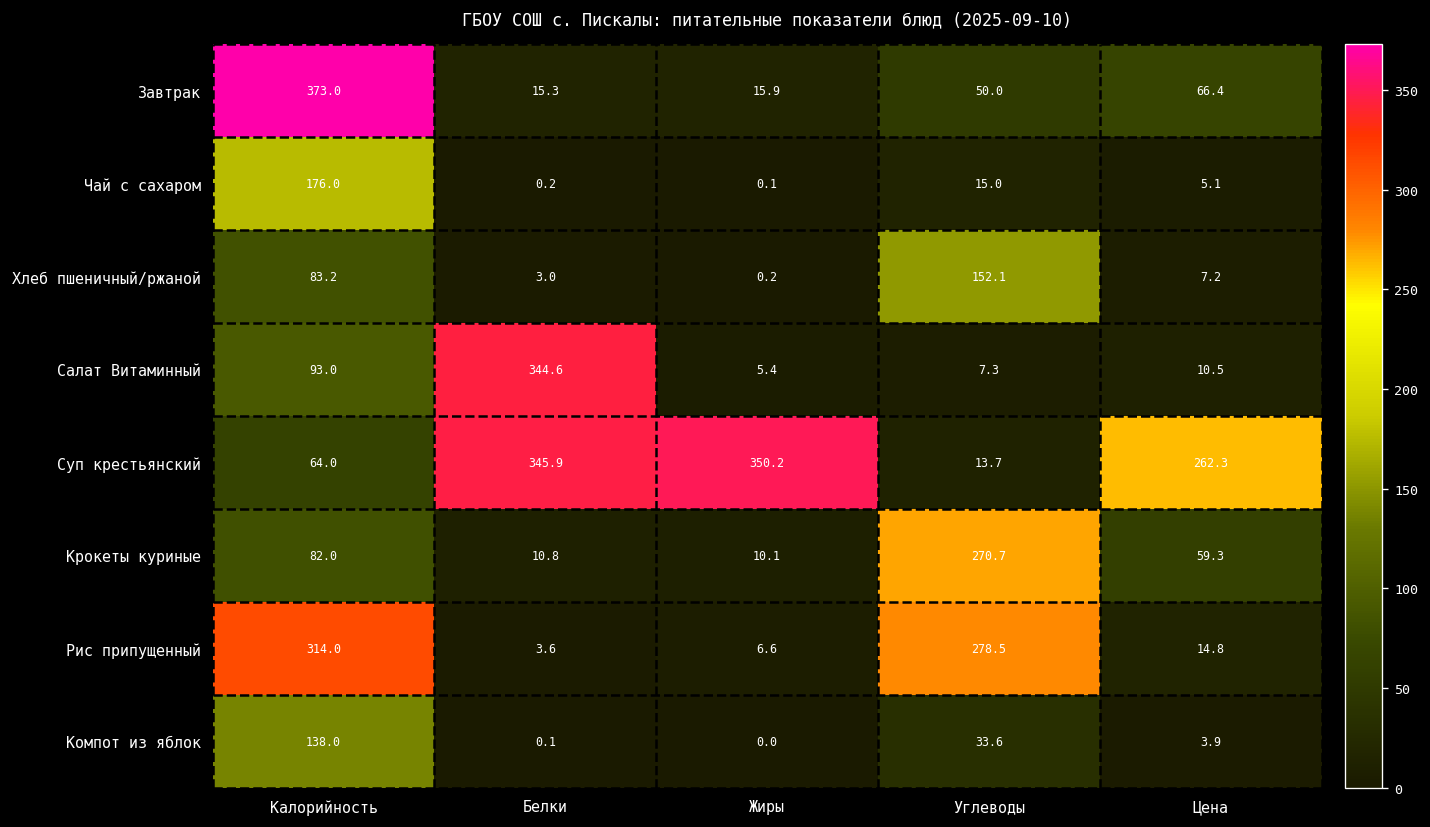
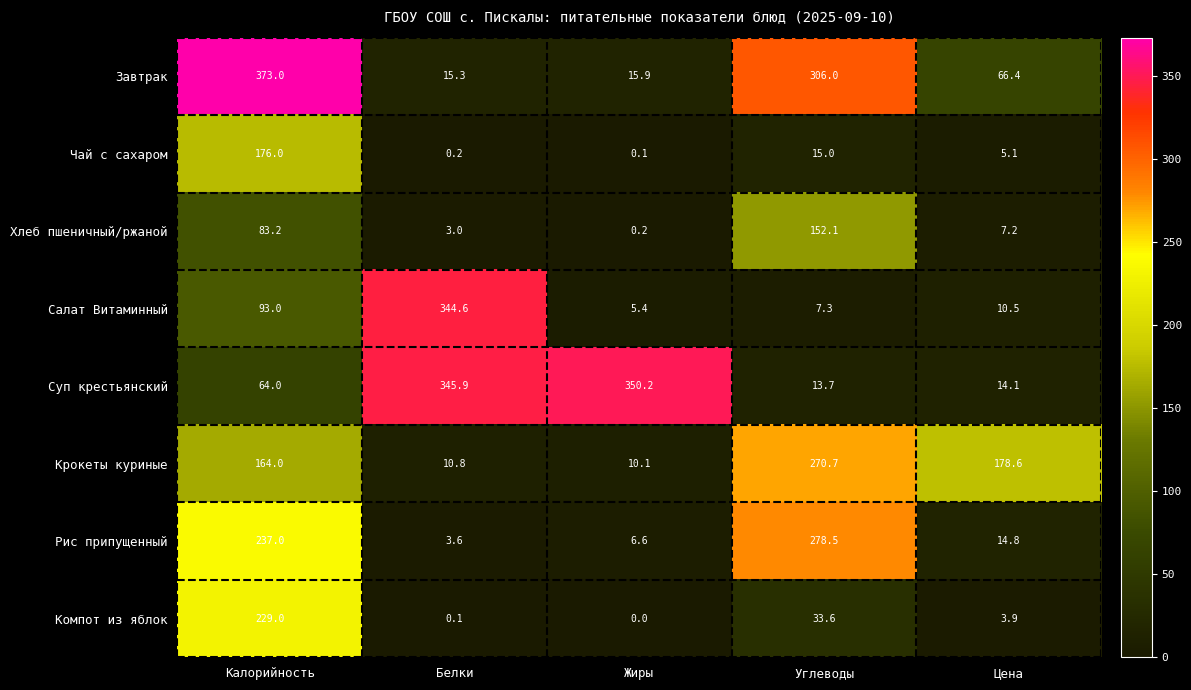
  {
    "Завтрак": {
      "Калорийность": 373.0,
      "Белки": 15.3,
      "Жиры": 15.9,
-     "Углеводы": 50.0,
+     "Углеводы": 306.0,
      "Цена": 66.4
    },
    "Чай с сахаром": {
      "Калорийность": 176.0,
      "Белки": 0.2,
      "Жиры": 0.1,
      "Углеводы": 15.0,
      "Цена": 5.1
    },
    "Хлеб пшеничный/ржаной": {
      "Калорийность": 83.2,
      "Белки": 3.0,
      "Жиры": 0.2,
      "Углеводы": 152.1,
      "Цена": 7.2
    },
    "Салат Витаминный": {
      "Калорийность": 93.0,
      "Белки": 344.6,
      "Жиры": 5.4,
      "Углеводы": 7.3,
      "Цена": 10.5
    },
    "Суп крестьянский": {
      "Калорийность": 64.0,
      "Белки": 345.9,
      "Жиры": 350.2,
      "Углеводы": 13.7,
-     "Цена": 262.3
+     "Цена": 14.1
    },
    "Крокеты куриные": {
-     "Калорийность": 82.0,
+     "Калорийность": 164.0,
      "Белки": 10.8,
      "Жиры": 10.1,
      "Углеводы": 270.7,
-     "Цена": 59.3
+     "Цена": 178.6
    },
    "Рис припущенный": {
-     "Калорийность": 314.0,
+     "Калорийность": 237.0,
      "Белки": 3.6,
      "Жиры": 6.6,
      "Углеводы": 278.5,
      "Цена": 14.8
    },
    "Компот из яблок": {
-     "Калорийность": 138.0,
+     "Калорийность": 229.0,
      "Белки": 0.1,
      "Жиры": 0.0,
      "Углеводы": 33.6,
      "Цена": 3.9
    }
  }
